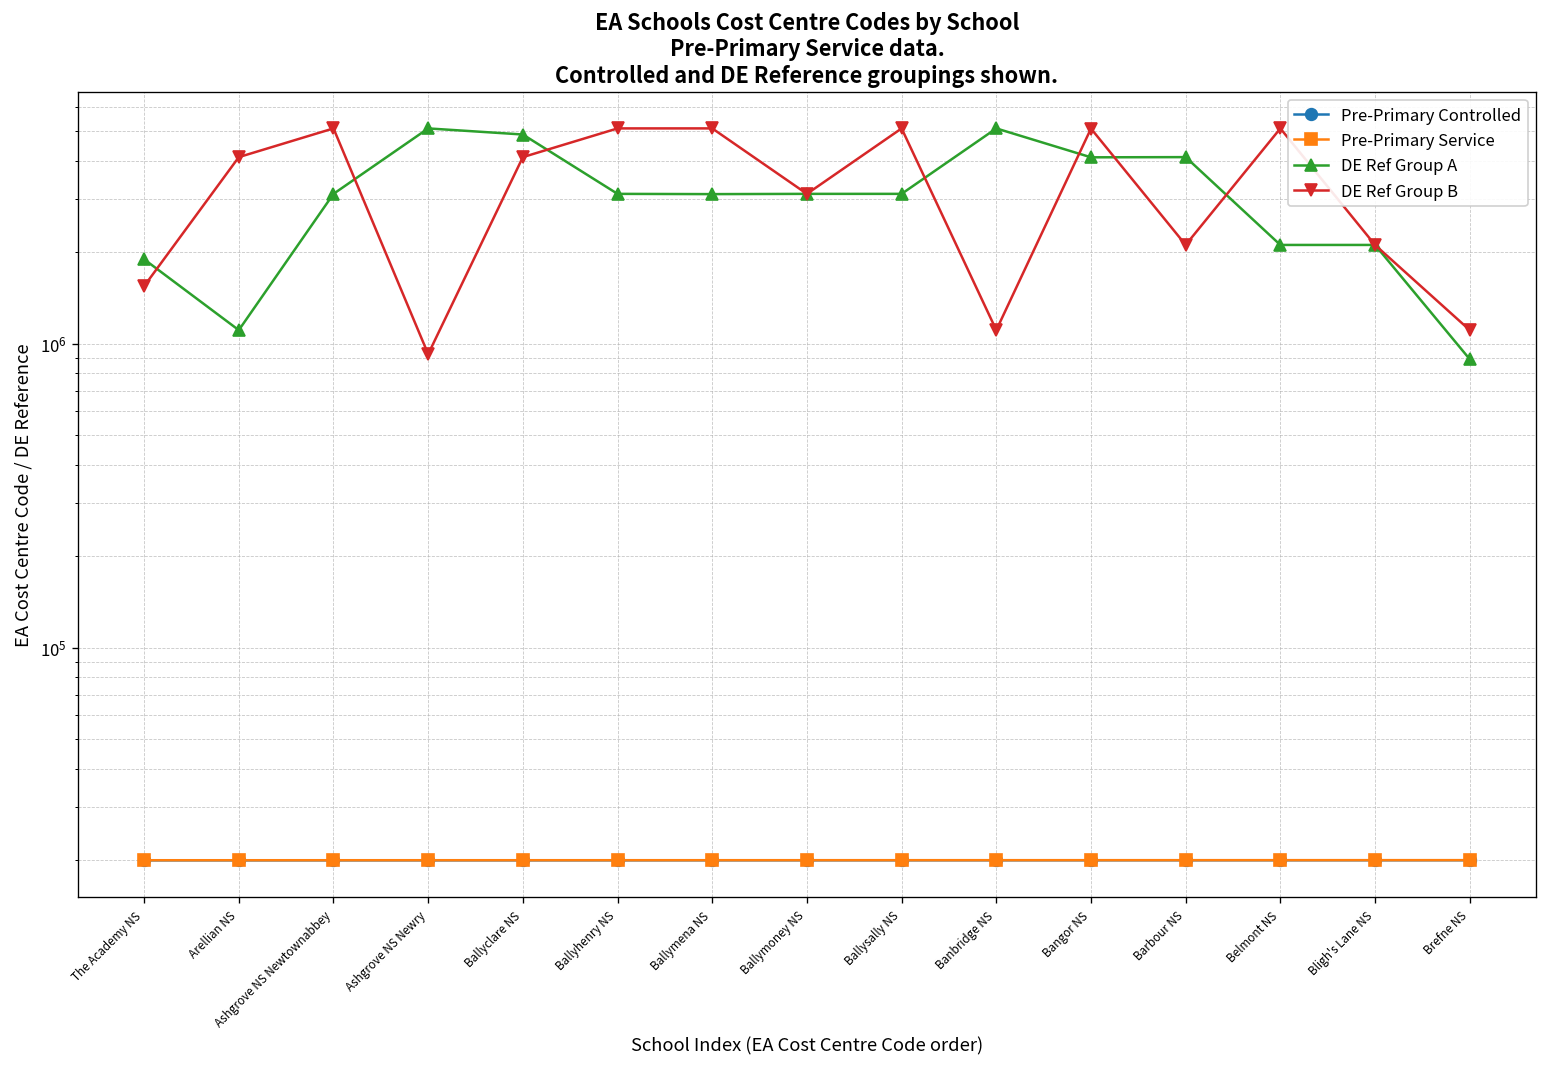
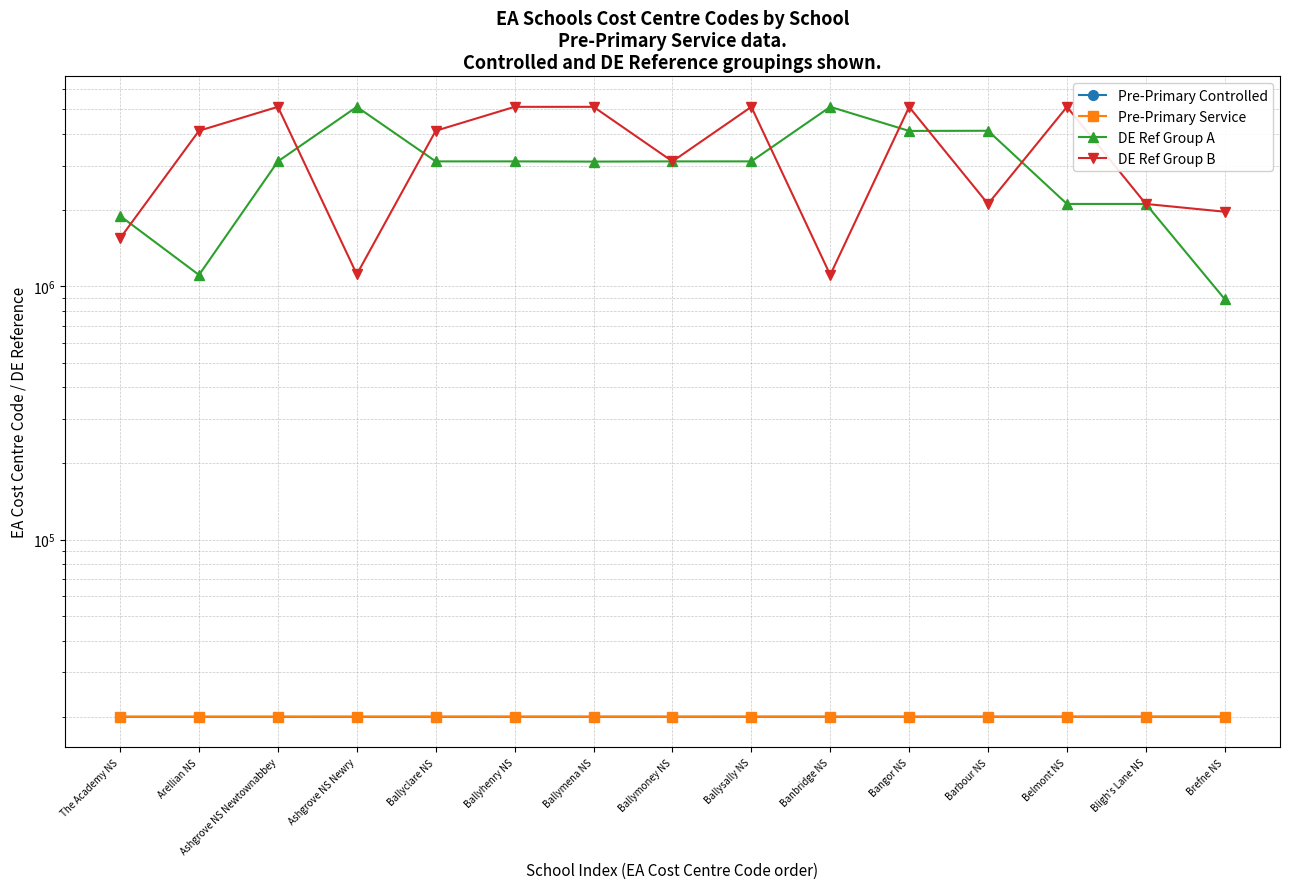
  {
    "Pre-Primary Service": {
      "The Academy NS": 20000,
      "Arellian NS": 20000,
      "Ashgrove NS Newtownabbey": 20000,
      "Ashgrove NS Newry": 20000,
      "Ballyclare NS": 20000,
      "Ballyhenry NS": 20000,
      "Ballymena NS": 20000,
      "Ballymoney NS": 20000,
      "Ballysally NS": 20000,
      "Banbridge NS": 20000,
      "Bangor NS": 20000,
      "Barbour NS": 20000,
      "Belmont NS": 20000,
      "Bligh's Lane NS": 20000,
      "Brefne NS": 20000
    },
    "DE Ref Group A": {
      "The Academy NS": 1900000,
      "Arellian NS": 1100000,
      "Ashgrove NS Newtownabbey": 3100000,
      "Ashgrove NS Newry": 5100000,
-     "Ballyclare NS": 4900000,
+     "Ballyclare NS": 3100000,
      "Ballyhenry NS": 3100000,
      "Ballymena NS": 3100000,
      "Ballysally NS": 3100000,
      "Banbridge NS": 5100000,
      "Bangor NS": 4100000,
      "Barbour NS": 4100000,
      "Belmont NS": 2100000,
      "Brefne NS": 890000
    },
    "DE Ref Group B": {
      "The Academy NS": 1500000,
      "Arellian NS": 4100000,
      "Ashgrove NS Newtownabbey": 5100000,
-     "Ashgrove NS Newry": 930000,
+     "Ashgrove NS Newry": 1100000,
      "Ballyclare NS": 4100000,
      "Ballyhenry NS": 5100000,
      "Ballymena NS": 5100000,
      "Ballysally NS": 5100000,
      "Banbridge NS": 1100000,
      "Bangor NS": 5100000,
      "Barbour NS": 2100000,
      "Belmont NS": 5100000,
-     "Brefne NS": 1100000
+     "Brefne NS": 2000000
    }
  }
